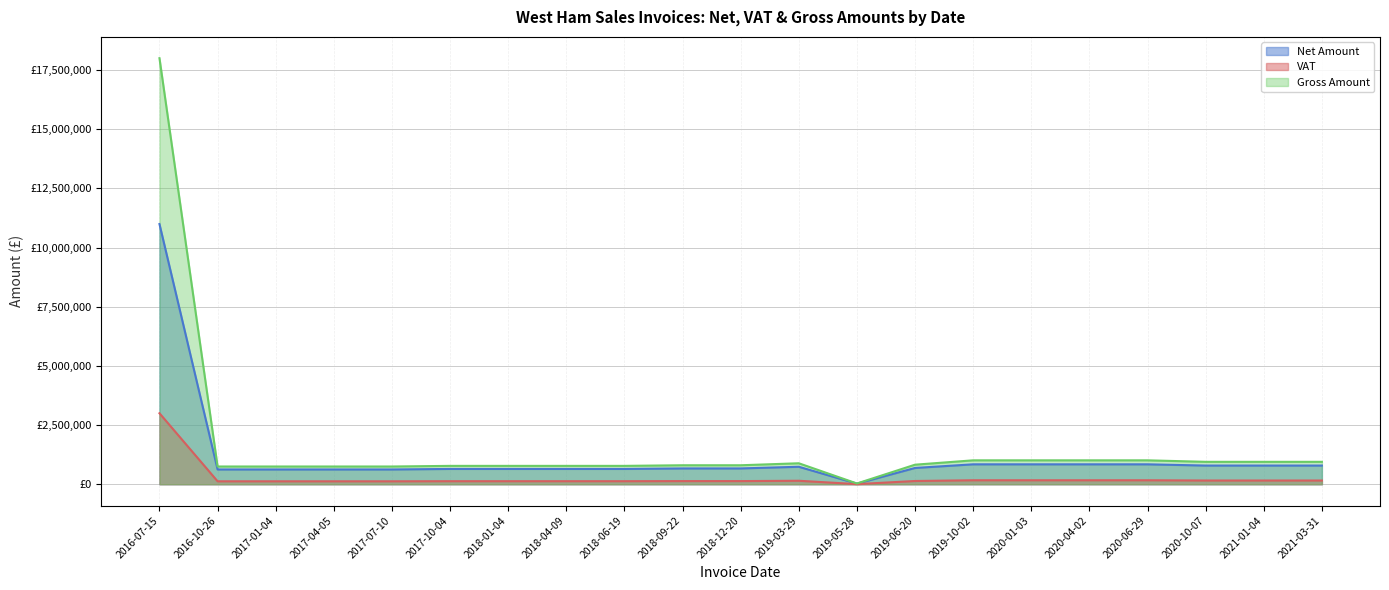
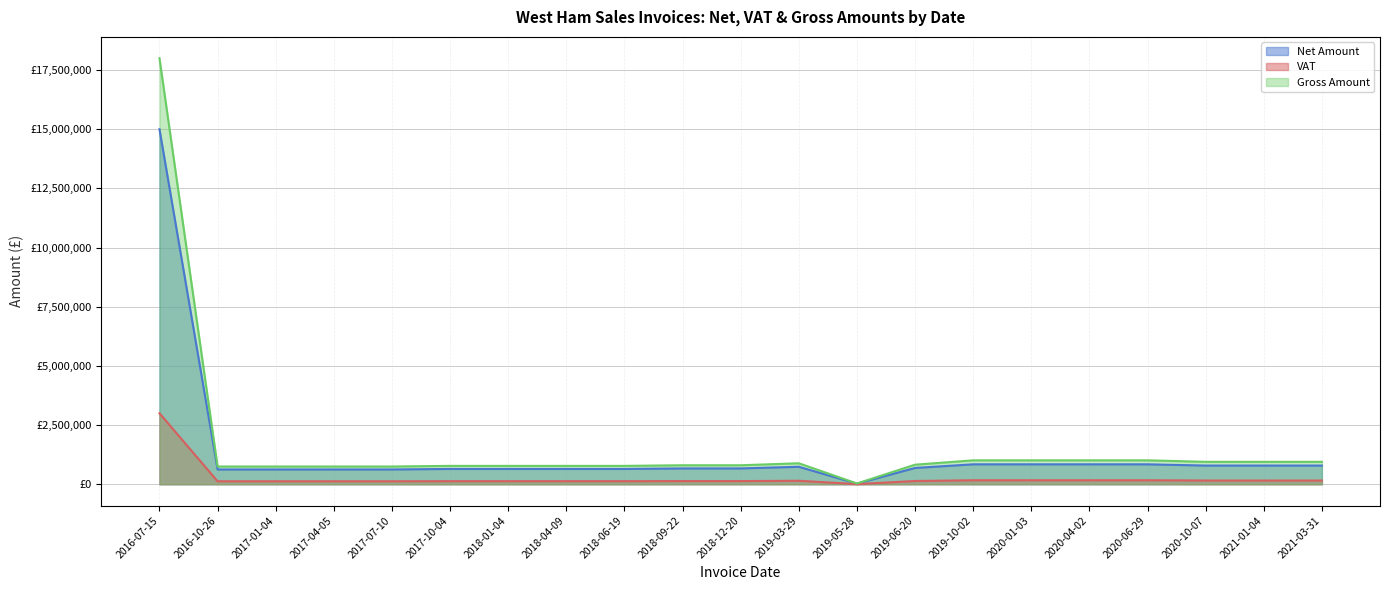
  {
    "Net Amount": {
-     "2016-07-15": "£11,000,000",
+     "2016-07-15": "£15,000,000",
      "2016-10-26": "£600,000",
      "2017-01-04": "£600,000",
      "2017-04-05": "£600,000",
      "2017-07-10": "£600,000",
      "2017-10-04": "£600,000",
      "2018-01-04": "£600,000",
      "2018-04-09": "£600,000",
      "2018-06-19": "£600,000",
      "2018-09-22": "£700,000",
      "2018-12-20": "£700,000",
      "2019-03-29": "£700,000",
      "2019-06-20": "£700,000",
      "2019-10-02": "£800,000",
      "2020-01-03": "£800,000",
      "2020-04-02": "£800,000",
      "2020-06-29": "£800,000",
      "2020-10-07": "£800,000",
      "2021-01-04": "£800,000",
      "2021-03-31": "£800,000"
    },
    "VAT": {
      "2016-07-15": "£3,000,000",
      "2016-10-26": "£100,000",
      "2017-01-04": "£100,000",
      "2017-04-05": "£100,000",
      "2017-07-10": "£100,000",
      "2017-10-04": "£100,000",
      "2018-01-04": "£100,000",
      "2018-04-09": "£100,000",
      "2018-06-19": "£100,000",
      "2018-09-22": "£100,000",
      "2018-12-20": "£100,000",
      "2019-03-29": "£100,000",
      "2019-06-20": "£100,000",
      "2019-10-02": "£200,000",
      "2020-01-03": "£200,000",
      "2020-04-02": "£200,000",
      "2020-06-29": "£200,000",
      "2020-10-07": "£200,000",
      "2021-01-04": "£200,000",
      "2021-03-31": "£200,000"
    },
    "Gross Amount": {
      "2016-07-15": "£18,000,000",
      "2016-10-26": "£800,000",
      "2017-01-04": "£800,000",
      "2017-04-05": "£800,000",
      "2017-07-10": "£800,000",
      "2017-10-04": "£800,000",
      "2018-01-04": "£800,000",
      "2018-04-09": "£800,000",
      "2018-06-19": "£800,000",
      "2018-09-22": "£800,000",
      "2018-12-20": "£800,000",
      "2019-03-29": "£900,000",
      "2019-06-20": "£800,000",
      "2019-10-02": "£1,000,000",
      "2020-01-03": "£1,000,000",
      "2020-04-02": "£1,000,000",
      "2020-06-29": "£1,000,000",
      "2020-10-07": "£900,000",
      "2021-01-04": "£900,000",
      "2021-03-31": "£900,000"
    }
  }
